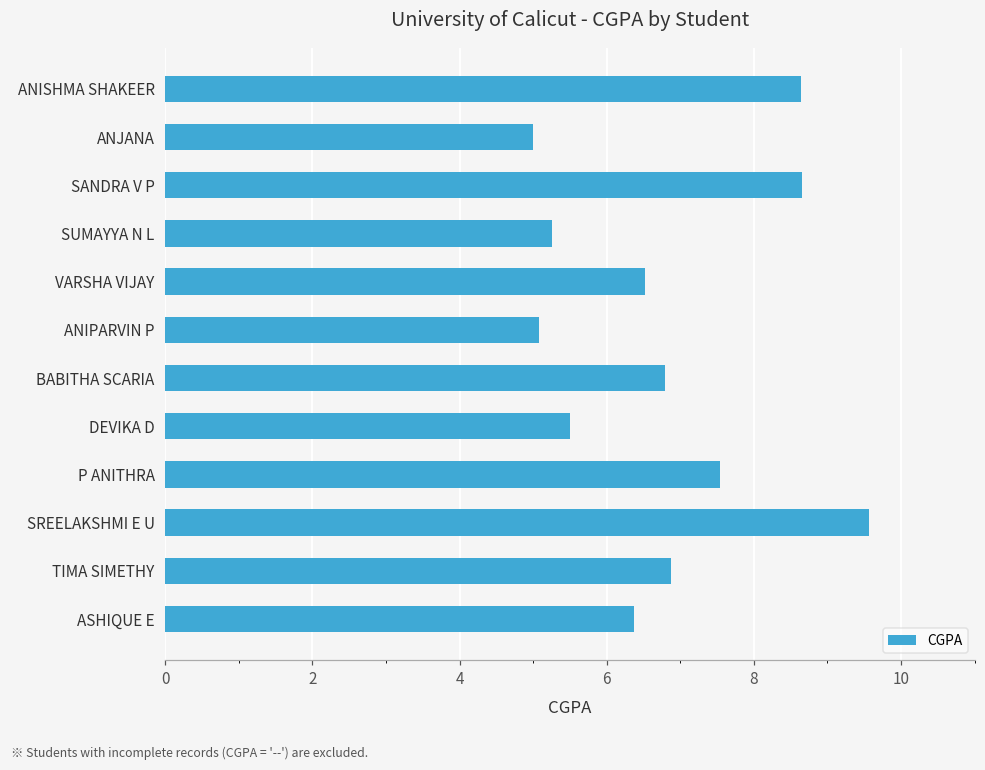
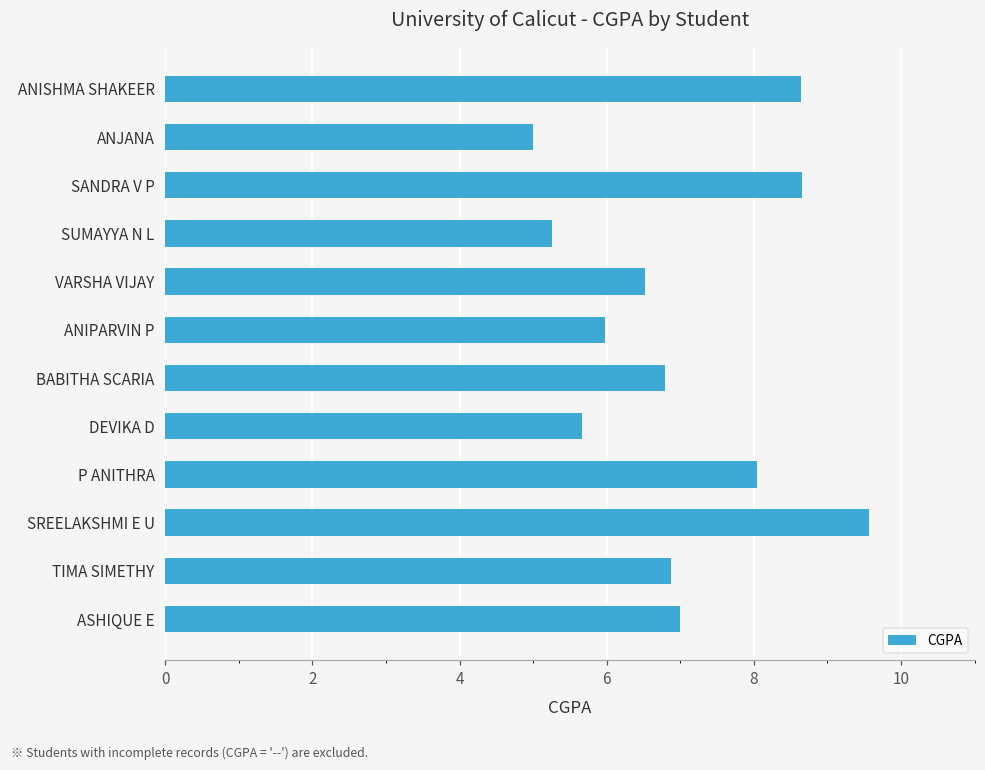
  {
    "ANISHMA SHAKEER": 8.6,
    "ANJANA": 5.0,
    "SANDRA V P": 8.7,
    "SUMAYYA N L": 5.3,
    "VARSHA VIJAY": 6.5,
-   "ANIPARVIN P": 5.1,
+   "ANIPARVIN P": 6.0,
    "BABITHA SCARIA": 6.8,
-   "DEVIKA D": 5.5,
-   "P ANITHRA": 7.5,
+   "DEVIKA D": 5.7,
+   "P ANITHRA": 8.0,
    "SREELAKSHMI E U": 9.6,
    "TIMA SIMETHY": 6.9,
-   "ASHIQUE E": 6.4
+   "ASHIQUE E": 7.0
  }
